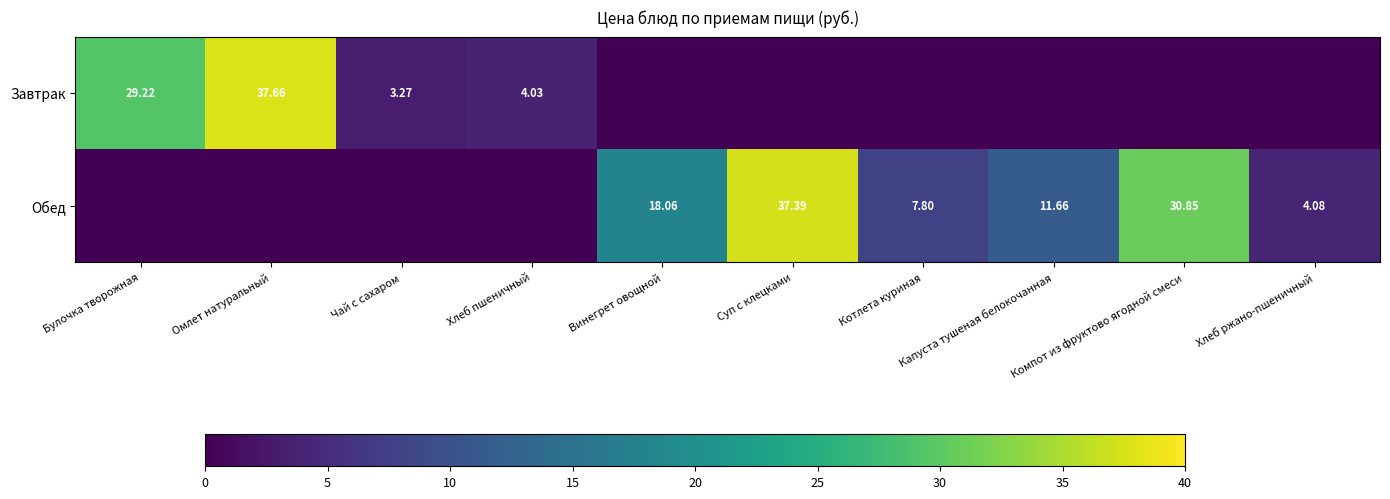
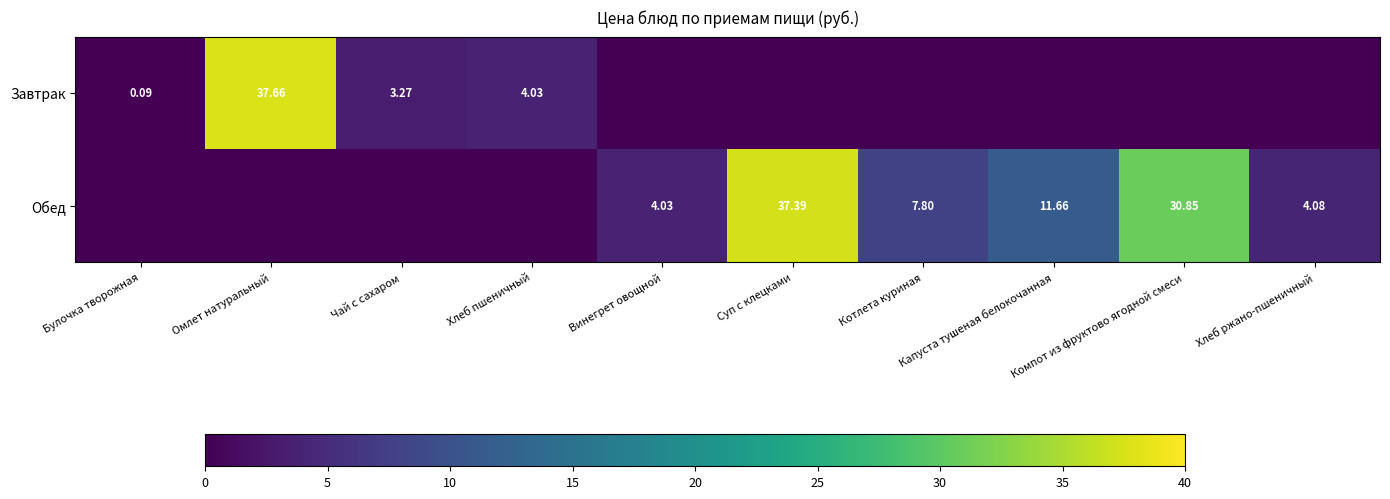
  {
    "Завтрак": {
-     "Булочка творожная": 29.22,
+     "Булочка творожная": 0.09,
      "Омлет натуральный": 37.66,
      "Чай с сахаром": 3.27,
      "Хлеб пшеничный": 4.03
    },
    "Обед": {
-     "Винегрет овощной": 18.06,
+     "Винегрет овощной": 4.03,
      "Суп с клецками": 37.39,
      "Котлета куриная": 7.80,
      "Капуста тушеная белокочанная": 11.66,
      "Компот из фруктово ягодной смеси": 30.85,
      "Хлеб ржано-пшеничный": 4.08
    }
  }
